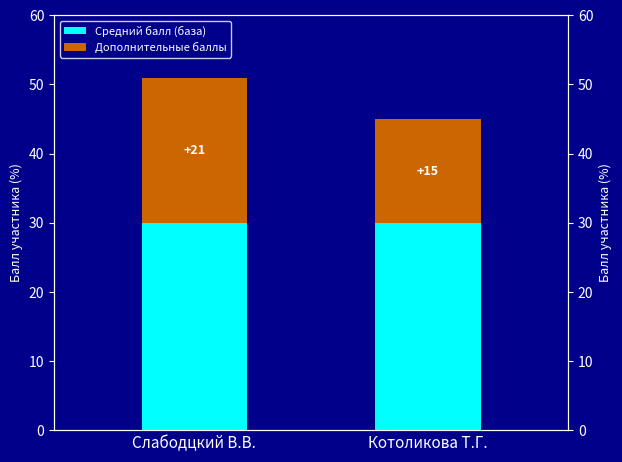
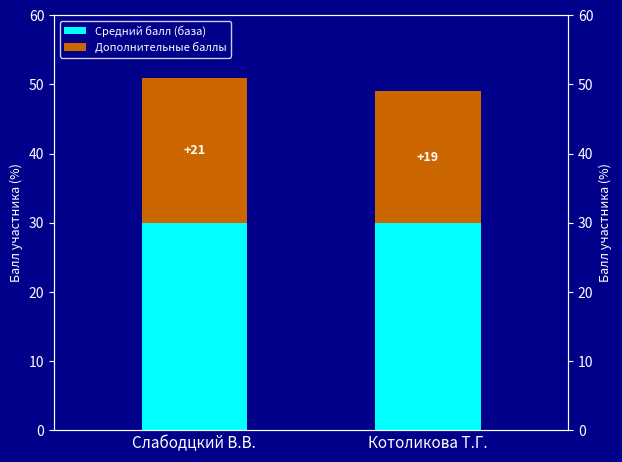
  {
    "Средний балл (база)": {
      "Слабодцкий В.В.": "30",
      "Котоликова Т.Г.": "30"
    },
    "Дополнительные баллы": {
      "Слабодцкий В.В.": "+21",
-     "Котоликова Т.Г.": "+15"
+     "Котоликова Т.Г.": "+19"
    }
  }
